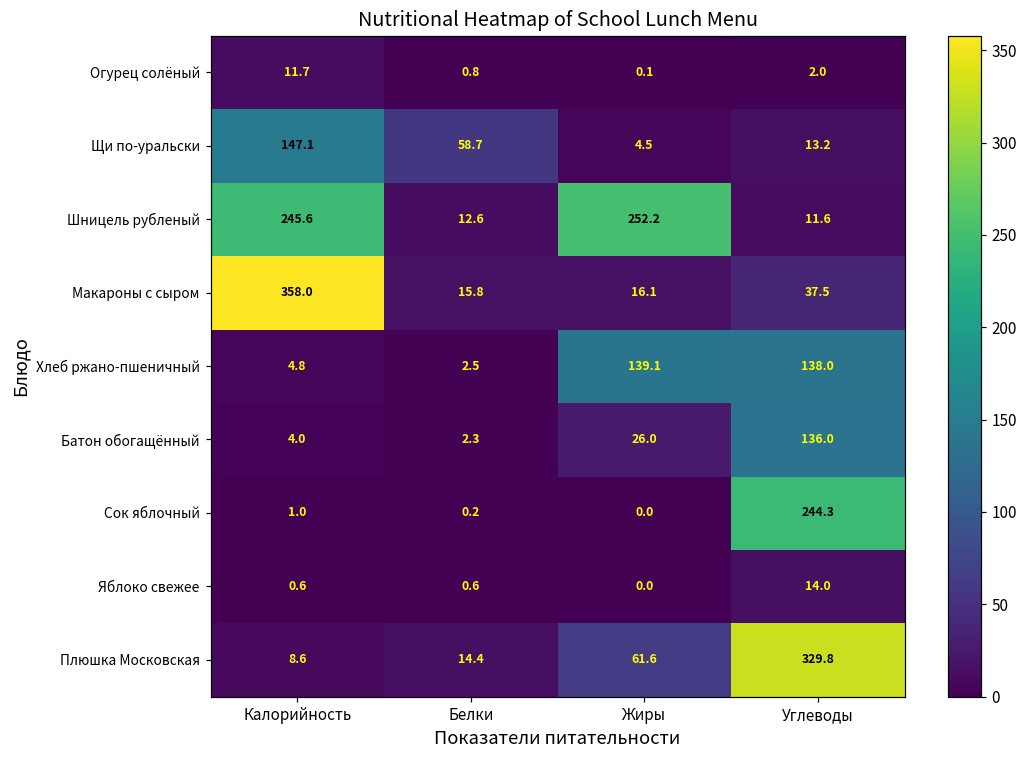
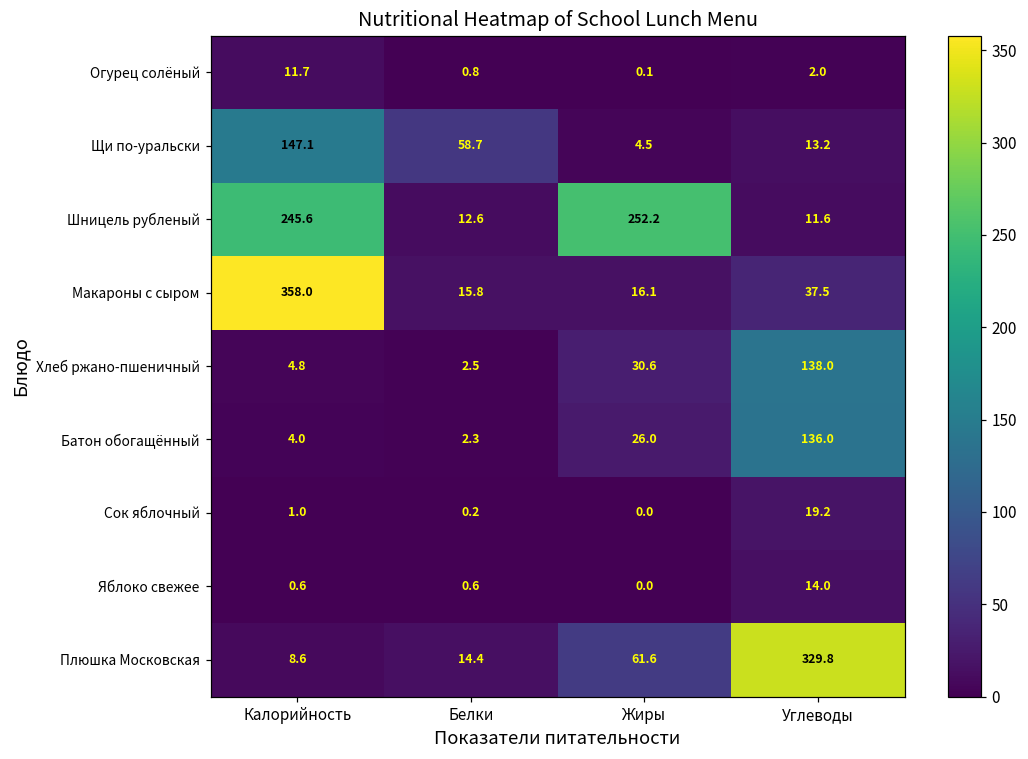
  {
    "Огурец солёный": {
      "Калорийность": 11.7,
      "Белки": 0.8,
      "Жиры": 0.1,
      "Углеводы": 2.0
    },
    "Щи по-уральски": {
      "Калорийность": 147.1,
      "Белки": 58.7,
      "Жиры": 4.5,
      "Углеводы": 13.2
    },
    "Шницель рубленый": {
      "Калорийность": 245.6,
      "Белки": 12.6,
      "Жиры": 252.2,
      "Углеводы": 11.6
    },
    "Макароны с сыром": {
      "Калорийность": 358.0,
      "Белки": 15.8,
      "Жиры": 16.1,
      "Углеводы": 37.5
    },
    "Хлеб ржано-пшеничный": {
      "Калорийность": 4.8,
      "Белки": 2.5,
-     "Жиры": 139.1,
+     "Жиры": 30.6,
      "Углеводы": 138.0
    },
    "Батон обогащённый": {
      "Калорийность": 4.0,
      "Белки": 2.3,
      "Жиры": 26.0,
      "Углеводы": 136.0
    },
    "Сок яблочный": {
      "Калорийность": 1.0,
      "Белки": 0.2,
      "Жиры": 0.0,
-     "Углеводы": 244.3
+     "Углеводы": 19.2
    },
    "Яблоко свежее": {
      "Калорийность": 0.6,
      "Белки": 0.6,
      "Жиры": 0.0,
      "Углеводы": 14.0
    },
    "Плюшка Московская": {
      "Калорийность": 8.6,
      "Белки": 14.4,
      "Жиры": 61.6,
      "Углеводы": 329.8
    }
  }
